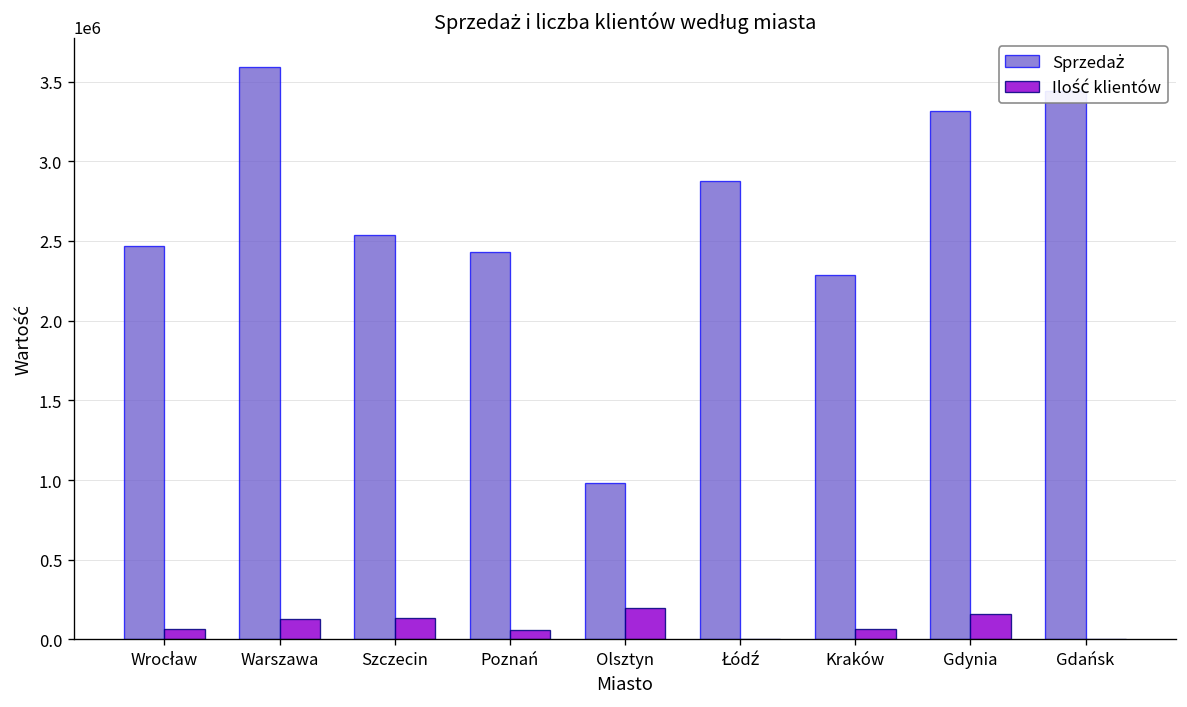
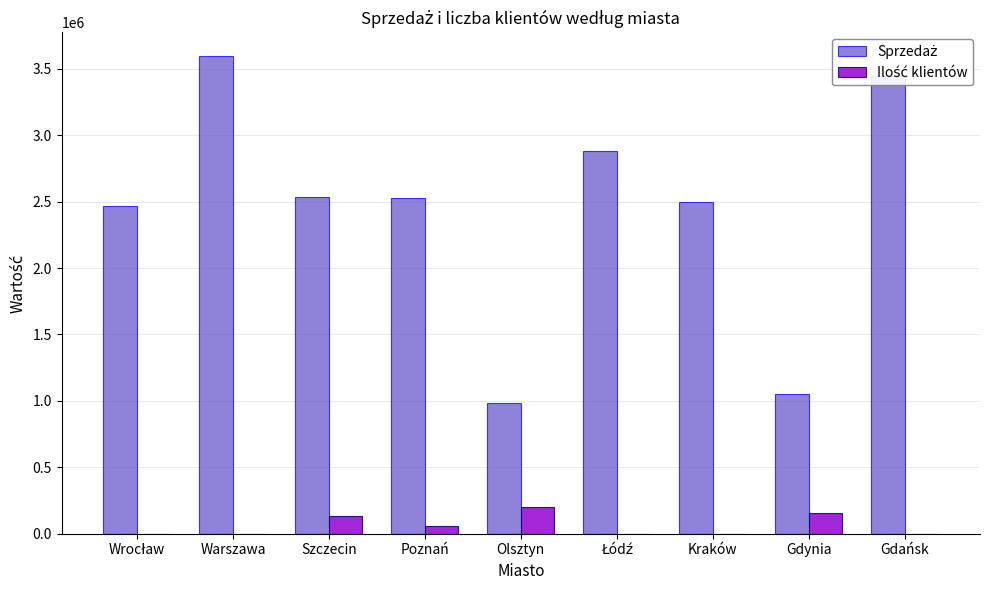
  {
    "Sprzedaż": {
      "Wrocław": 2470000,
      "Warszawa": 3590000,
      "Szczecin": 2540000,
-     "Poznań": 2430000,
+     "Poznań": 2530000,
      "Olsztyn": 980000,
      "Łódź": 2880000,
-     "Kraków": 2290000,
-     "Gdynia": 3310000
+     "Kraków": 2500000,
+     "Gdynia": 1050000
    },
    "Ilość klientów": {
-     "Wrocław": 60000,
-     "Warszawa": 130000,
+     "Wrocław": 0,
+     "Warszawa": 0,
      "Szczecin": 140000,
      "Poznań": 60000,
      "Olsztyn": 200000,
-     "Kraków": 70000,
+     "Kraków": 0,
      "Gdynia": 160000
    }
  }
